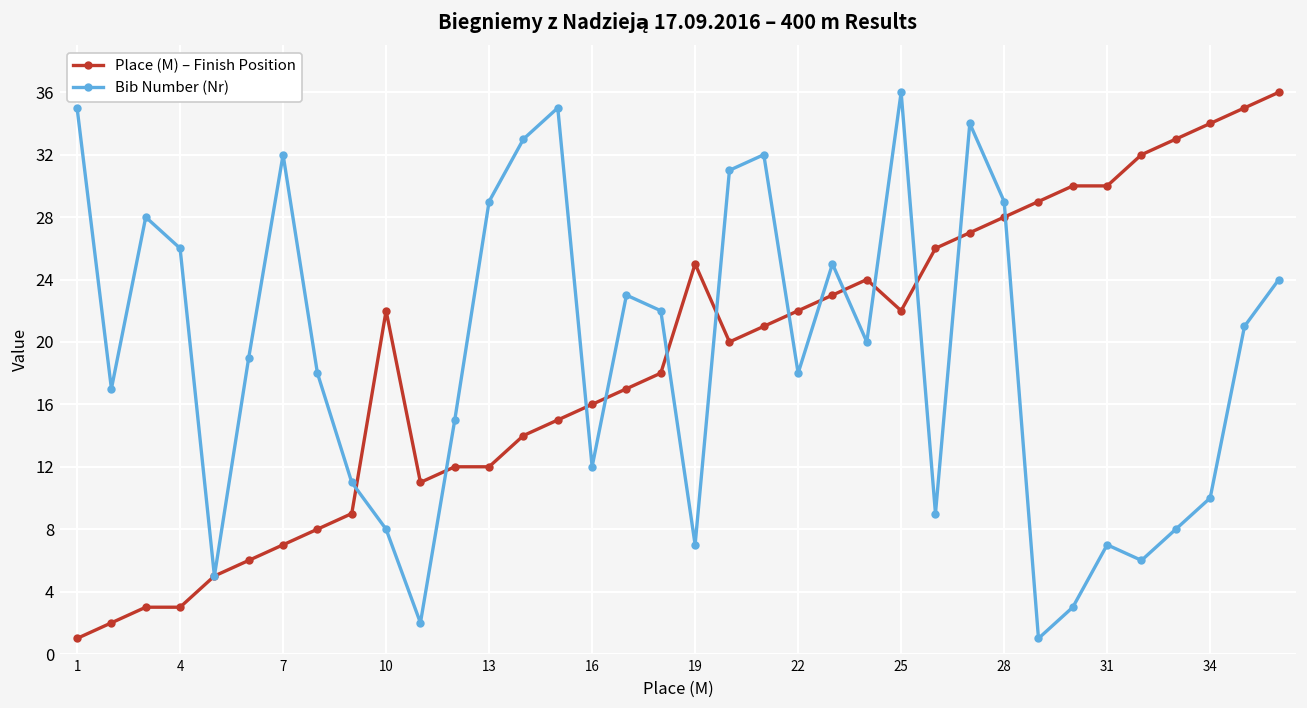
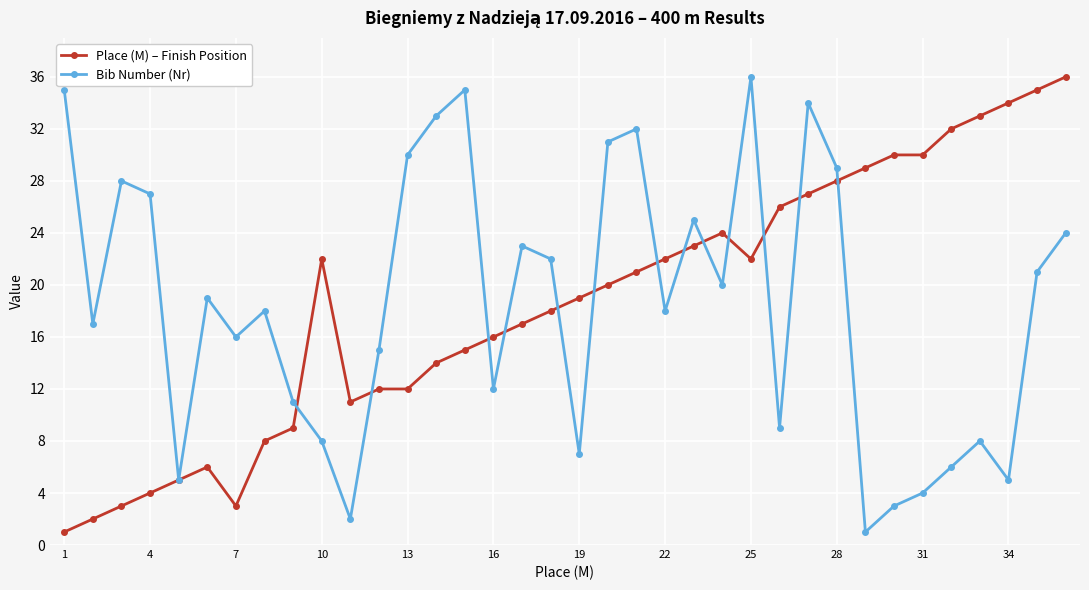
  {
    "Place (M) – Finish Position": {
      "1": 1,
-     "4": 3,
-     "7": 7,
+     "4": 4,
+     "7": 3,
      "10": 22,
      "13": 12,
      "16": 16,
-     "19": 25,
+     "19": 19,
      "22": 22,
      "25": 22,
      "28": 28,
      "31": 30,
      "34": 34
    },
    "Bib Number (Nr)": {
      "1": 35,
-     "4": 26,
-     "7": 32,
+     "4": 27,
+     "7": 16,
      "10": 8,
-     "13": 29,
+     "13": 30,
      "16": 12,
      "19": 7,
      "22": 18,
      "25": 36,
      "28": 29,
-     "31": 7,
-     "34": 10
+     "31": 4,
+     "34": 5
    }
  }
